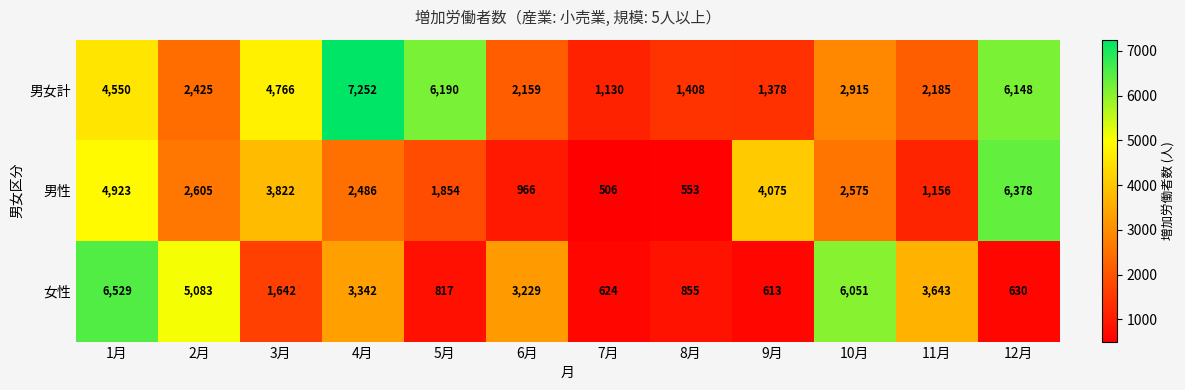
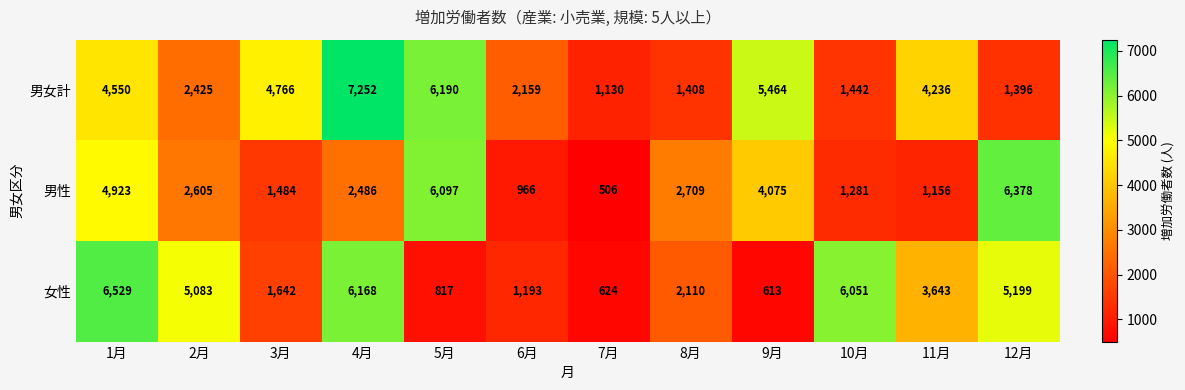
  {
    "男女計": {
      "1月": "4,550",
      "2月": "2,425",
      "3月": "4,766",
      "4月": "7,252",
      "5月": "6,190",
      "6月": "2,159",
      "7月": "1,130",
      "8月": "1,408",
-     "9月": "1,378",
-     "10月": "2,915",
-     "11月": "2,185",
-     "12月": "6,148"
+     "9月": "5,464",
+     "10月": "1,442",
+     "11月": "4,236",
+     "12月": "1,396"
    },
    "男性": {
      "1月": "4,923",
      "2月": "2,605",
-     "3月": "3,822",
+     "3月": "1,484",
      "4月": "2,486",
-     "5月": "1,854",
+     "5月": "6,097",
      "6月": "966",
      "7月": "506",
-     "8月": "553",
+     "8月": "2,709",
      "9月": "4,075",
-     "10月": "2,575",
+     "10月": "1,281",
      "11月": "1,156",
      "12月": "6,378"
    },
    "女性": {
      "1月": "6,529",
      "2月": "5,083",
      "3月": "1,642",
-     "4月": "3,342",
+     "4月": "6,168",
      "5月": "817",
-     "6月": "3,229",
+     "6月": "1,193",
      "7月": "624",
-     "8月": "855",
+     "8月": "2,110",
      "9月": "613",
      "10月": "6,051",
      "11月": "3,643",
-     "12月": "630"
+     "12月": "5,199"
    }
  }
